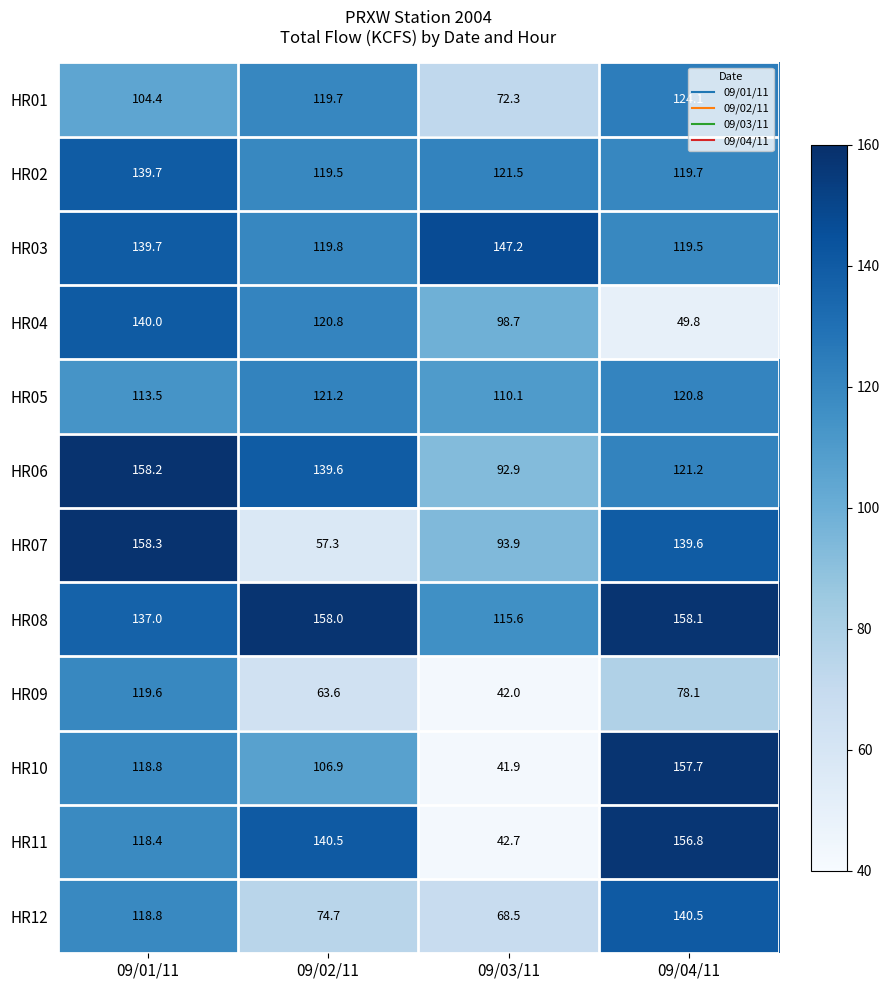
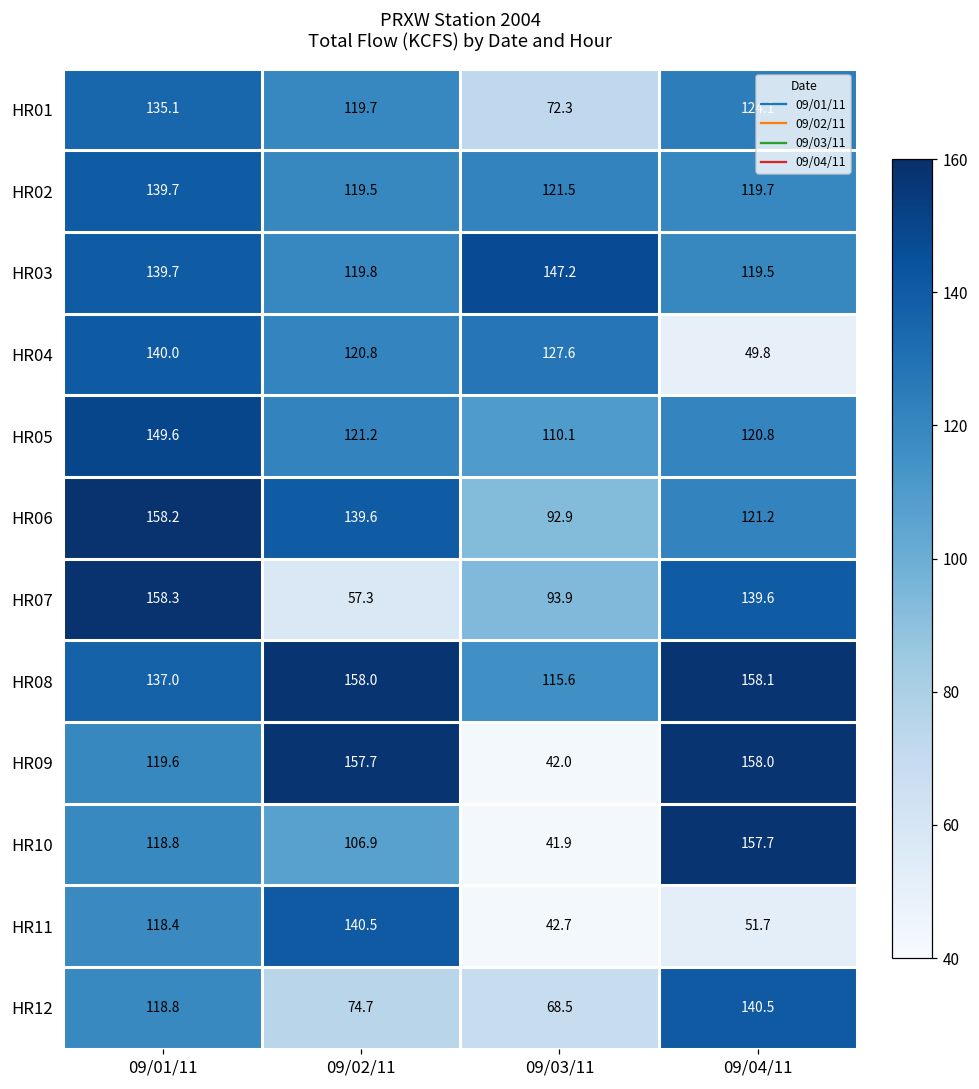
  {
    "HR01": {
-     "09/01/11": 104.4,
+     "09/01/11": 135.1,
      "09/02/11": 119.7,
      "09/03/11": 72.3
    },
    "HR02": {
      "09/01/11": 139.7,
      "09/02/11": 119.5,
      "09/03/11": 121.5,
      "09/04/11": 119.7
    },
    "HR03": {
      "09/01/11": 139.7,
      "09/02/11": 119.8,
      "09/03/11": 147.2,
      "09/04/11": 119.5
    },
    "HR04": {
      "09/01/11": 140.0,
      "09/02/11": 120.8,
-     "09/03/11": 98.7,
+     "09/03/11": 127.6,
      "09/04/11": 49.8
    },
    "HR05": {
-     "09/01/11": 113.5,
+     "09/01/11": 149.6,
      "09/02/11": 121.2,
      "09/03/11": 110.1,
      "09/04/11": 120.8
    },
    "HR06": {
      "09/01/11": 158.2,
      "09/02/11": 139.6,
      "09/03/11": 92.9,
      "09/04/11": 121.2
    },
    "HR07": {
      "09/01/11": 158.3,
      "09/02/11": 57.3,
      "09/03/11": 93.9,
      "09/04/11": 139.6
    },
    "HR08": {
      "09/01/11": 137.0,
      "09/02/11": 158.0,
      "09/03/11": 115.6,
      "09/04/11": 158.1
    },
    "HR09": {
      "09/01/11": 119.6,
-     "09/02/11": 63.6,
+     "09/02/11": 157.7,
      "09/03/11": 42.0,
-     "09/04/11": 78.1
+     "09/04/11": 158.0
    },
    "HR10": {
      "09/01/11": 118.8,
      "09/02/11": 106.9,
      "09/03/11": 41.9,
      "09/04/11": 157.7
    },
    "HR11": {
      "09/01/11": 118.4,
      "09/02/11": 140.5,
      "09/03/11": 42.7,
-     "09/04/11": 156.8
+     "09/04/11": 51.7
    },
    "HR12": {
      "09/01/11": 118.8,
      "09/02/11": 74.7,
      "09/03/11": 68.5,
      "09/04/11": 140.5
    }
  }
